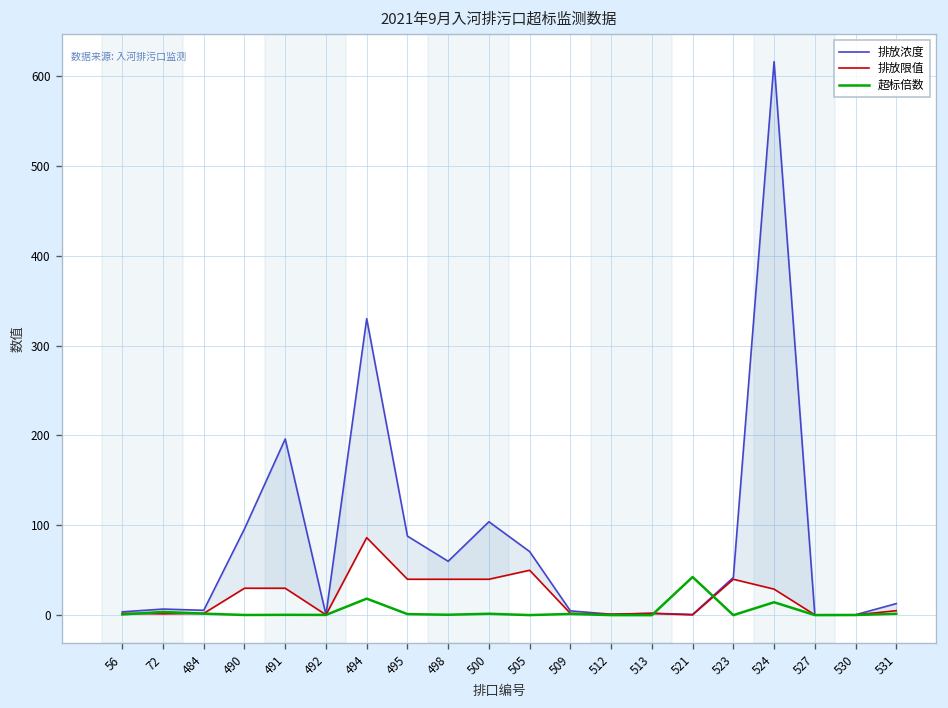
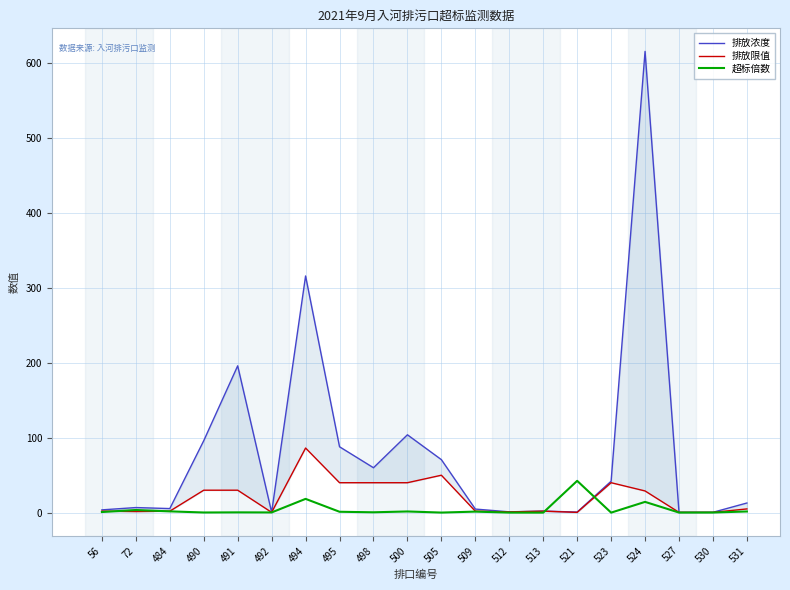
  {
    "排放浓度": {
      "484": 10,
      "490": 100,
      "491": 200,
-     "494": 330,
+     "494": 320,
      "495": 90,
      "498": 60,
      "500": 100,
      "505": 70,
      "524": 620,
      "531": 10
    },
    "排放限值": {
      "490": 30,
      "491": 30,
      "494": 90,
      "495": 40,
      "498": 40,
      "500": 40,
      "505": 50,
      "524": 30,
      "531": 10
    },
    "超标倍数": {
      "490": 0,
      "491": 0,
      "494": 20,
      "495": 0,
      "498": 0,
      "500": 0,
      "505": 0,
      "521": 40,
      "523": 0,
      "524": 10,
      "531": 0
    }
  }
